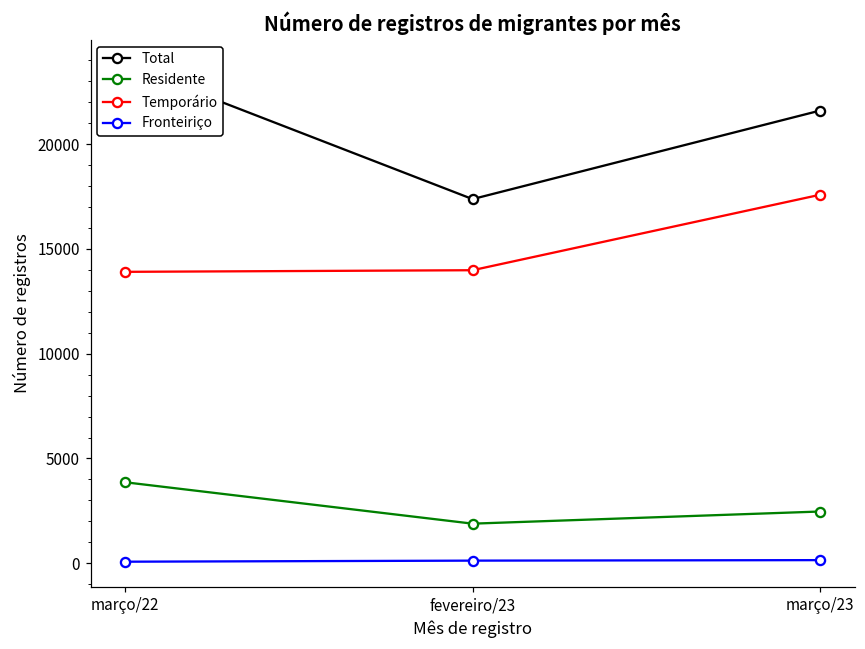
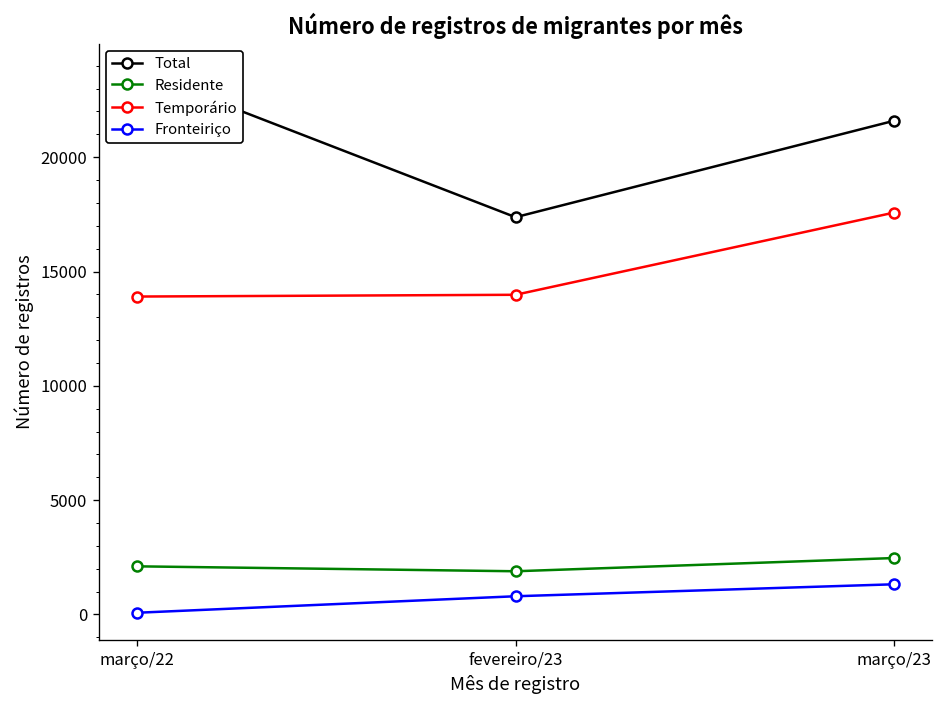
  {
    "Total": {
      "fevereiro/23": 17400,
      "março/23": 21600
    },
    "Residente": {
-     "março/22": 3900,
+     "março/22": 2100,
      "fevereiro/23": 1900,
      "março/23": 2500
    },
    "Temporário": {
      "março/22": 13900,
      "fevereiro/23": 14000,
      "março/23": 17600
    },
    "Fronteiriço": {
      "março/22": 100,
-     "fevereiro/23": 100,
-     "março/23": 200
+     "fevereiro/23": 800,
+     "março/23": 1300
    }
  }
